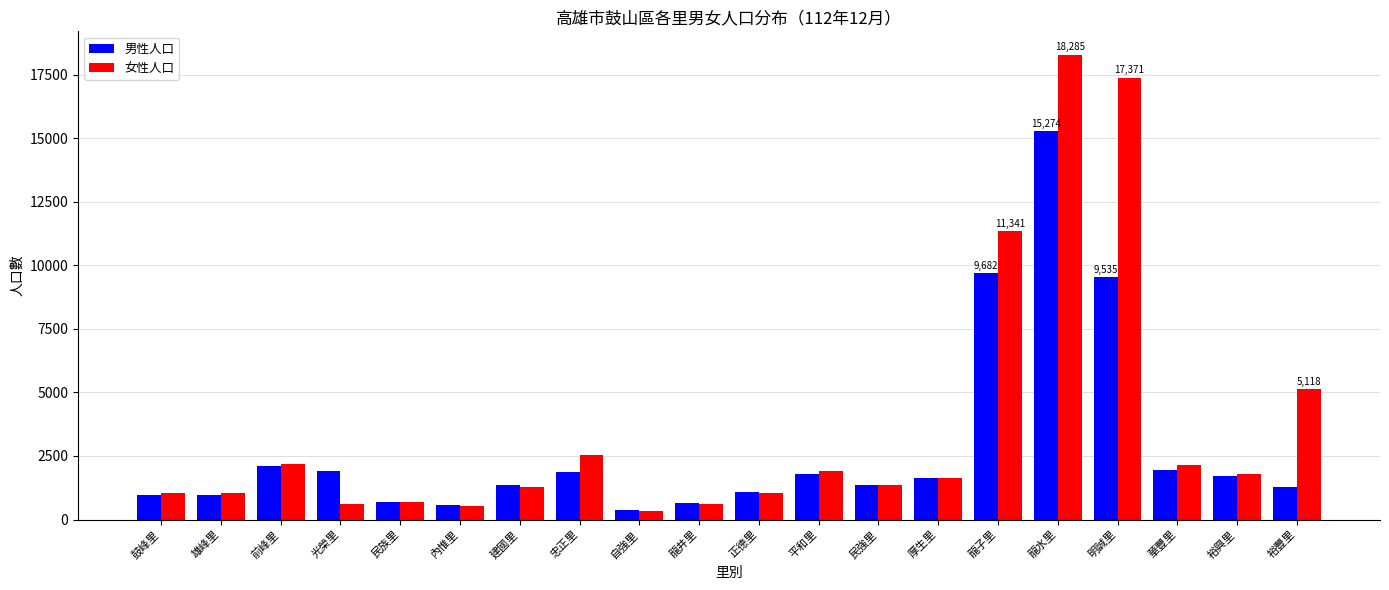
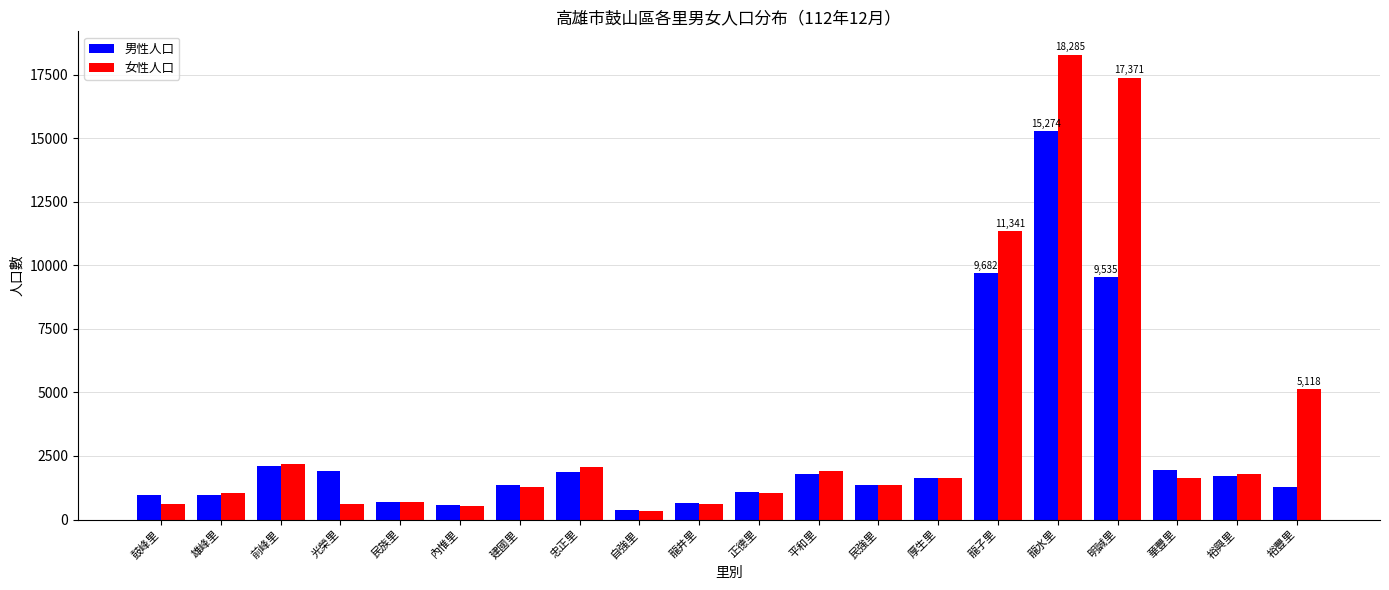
  {
    "男性人口": {
      "龍子里": "9,682",
      "龍水里": "15,274",
      "明誠里": "9,535"
    },
    "女性人口": {
-     "鼓峰里": "1100",
+     "鼓峰里": "600",
      "雄峰里": "1100",
      "前峰里": "2200",
      "光榮里": "600",
      "民族里": "700",
      "內惟里": "500",
      "建國里": "1300",
-     "忠正里": "2500",
+     "忠正里": "2100",
      "自強里": "300",
      "龍井里": "600",
      "正德里": "1100",
      "平和里": "1900",
      "民強里": "1400",
      "厚生里": "1600",
-     "華豐里": "2200",
+     "華豐里": "1600",
      "裕興里": "1800"
    }
  }
